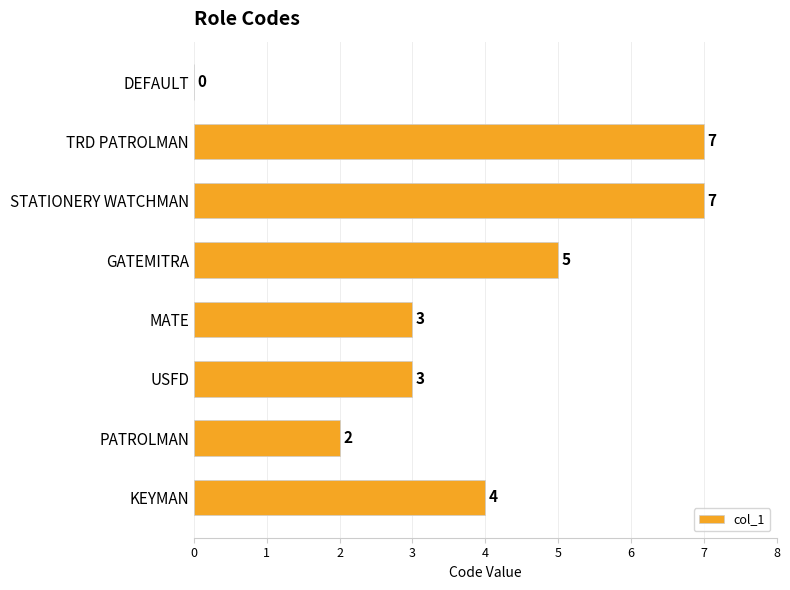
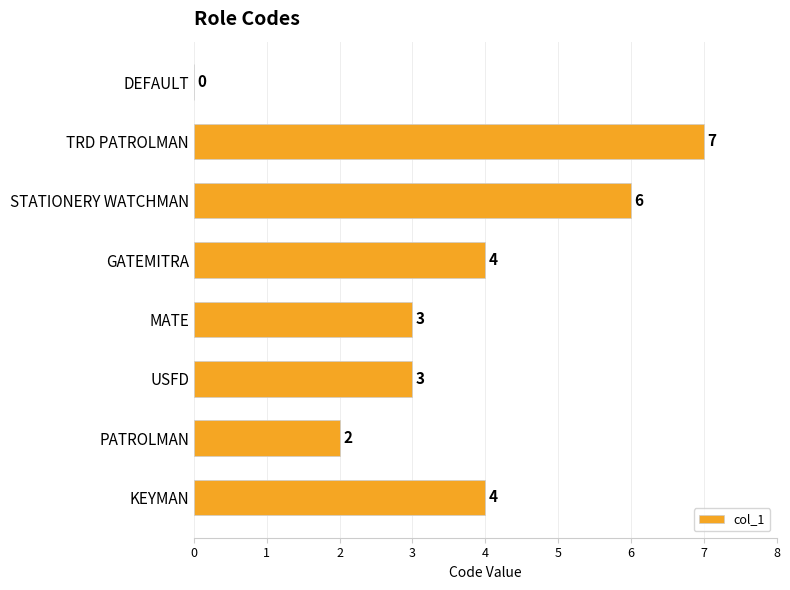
  {
    "DEFAULT": 0,
    "TRD PATROLMAN": 7,
-   "STATIONERY WATCHMAN": 7,
-   "GATEMITRA": 5,
+   "STATIONERY WATCHMAN": 6,
+   "GATEMITRA": 4,
    "MATE": 3,
    "USFD": 3,
    "PATROLMAN": 2,
    "KEYMAN": 4
  }
